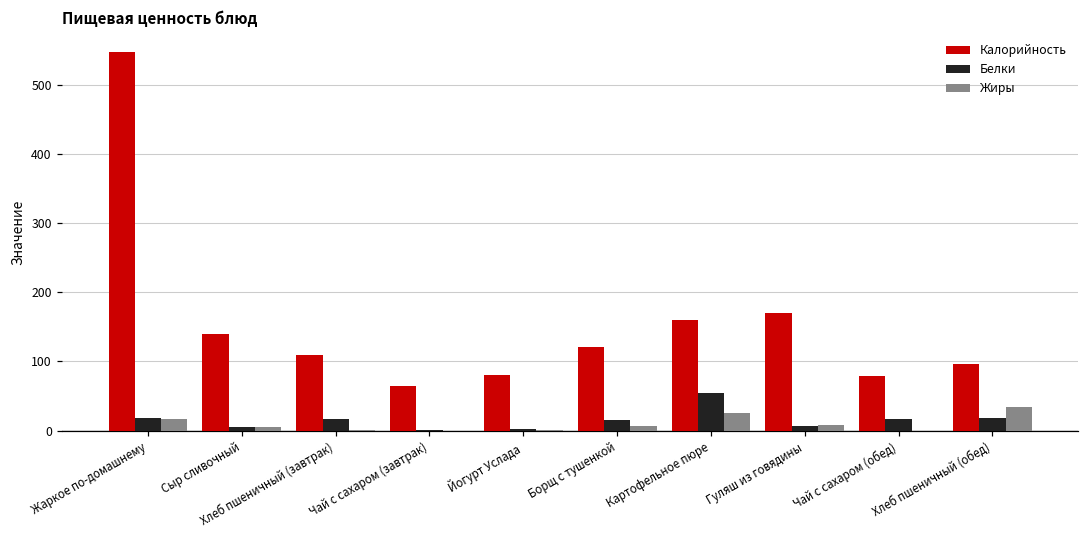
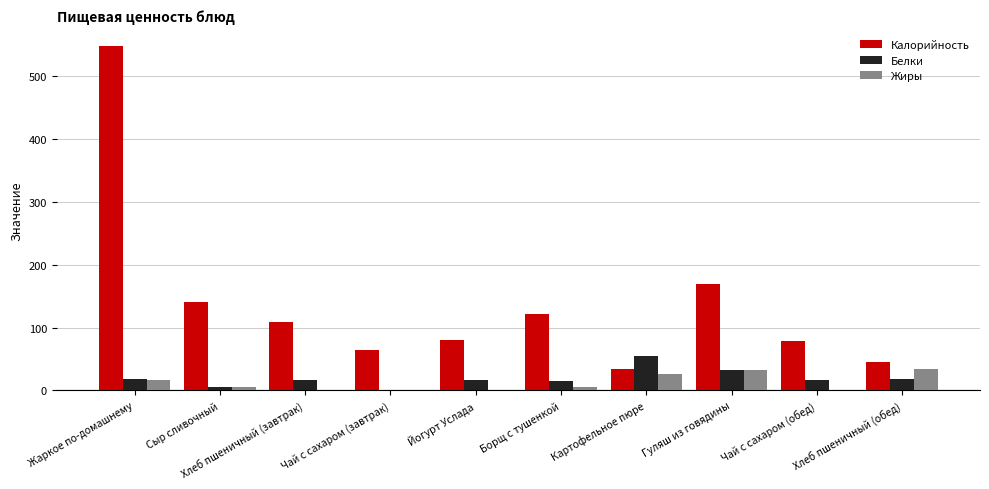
  {
    "Калорийность": {
      "Жаркое по-домашнему": 550,
      "Сыр сливочный": 140,
      "Хлеб пшеничный (завтрак)": 110,
      "Чай с сахаром (завтрак)": 60,
      "Йогурт Услада": 80,
      "Борщ с тушенкой": 120,
-     "Картофельное пюре": 160,
+     "Картофельное пюре": 30,
      "Гуляш из говядины": 170,
      "Чай с сахаром (обед)": 80,
-     "Хлеб пшеничный (обед)": 100
+     "Хлеб пшеничный (обед)": 40
    },
    "Белки": {
      "Жаркое по-домашнему": 20,
      "Сыр сливочный": 0,
      "Хлеб пшеничный (завтрак)": 20,
-     "Йогурт Услада": 0,
+     "Йогурт Услада": 20,
      "Борщ с тушенкой": 20,
      "Картофельное пюре": 50,
-     "Гуляш из говядины": 10,
+     "Гуляш из говядины": 30,
      "Чай с сахаром (обед)": 20,
      "Хлеб пшеничный (обед)": 20
    },
    "Жиры": {
      "Жаркое по-домашнему": 20,
      "Сыр сливочный": 10,
      "Борщ с тушенкой": 10,
      "Картофельное пюре": 30,
-     "Гуляш из говядины": 10,
+     "Гуляш из говядины": 30,
      "Хлеб пшеничный (обед)": 30
    }
  }
